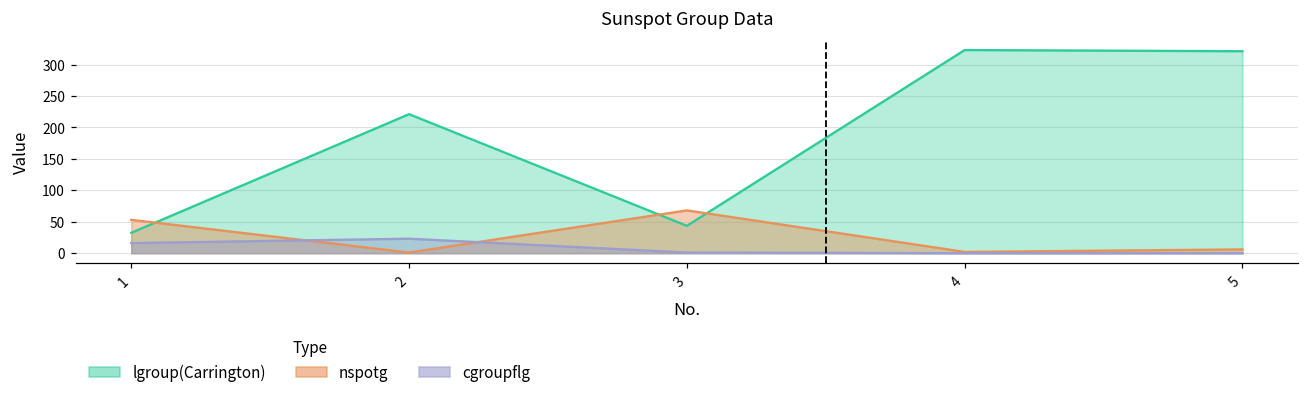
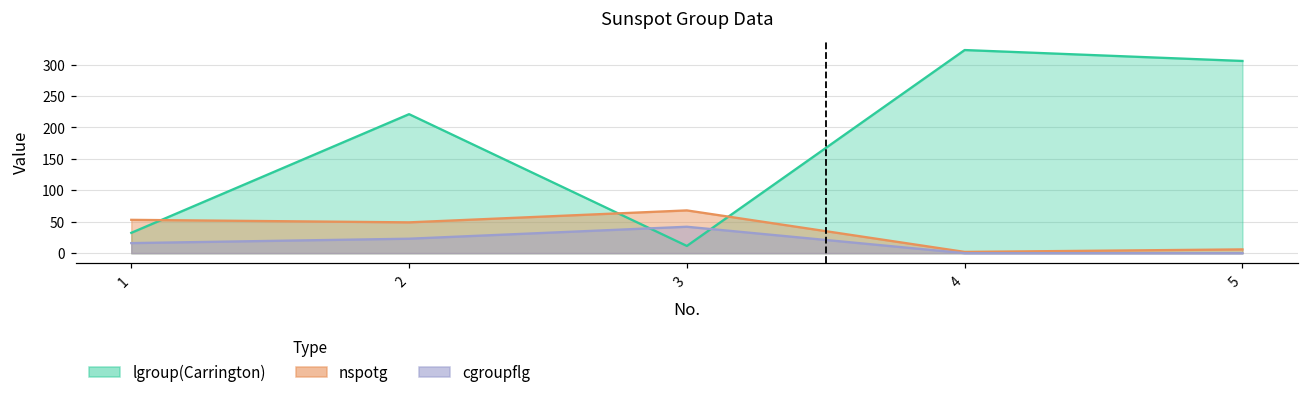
  {
    "lgroup(Carrington)": {
      "1": 30,
      "2": 220,
-     "3": 40,
+     "3": 10,
      "4": 320,
-     "5": 320
+     "5": 310
    },
    "nspotg": {
      "1": 50,
-     "2": 0,
+     "2": 50,
      "3": 70,
      "5": 10
    },
    "cgroupflg": {
      "1": 20,
      "2": 20,
-     "3": 0,
+     "3": 40,
      "5": 0
    }
  }
